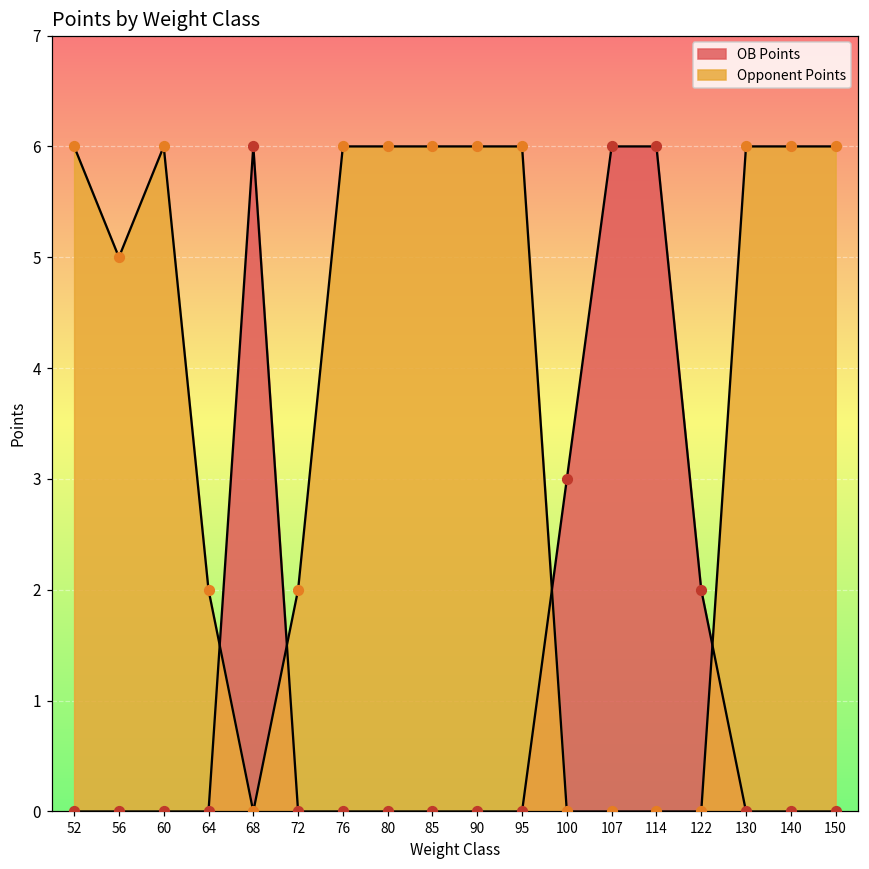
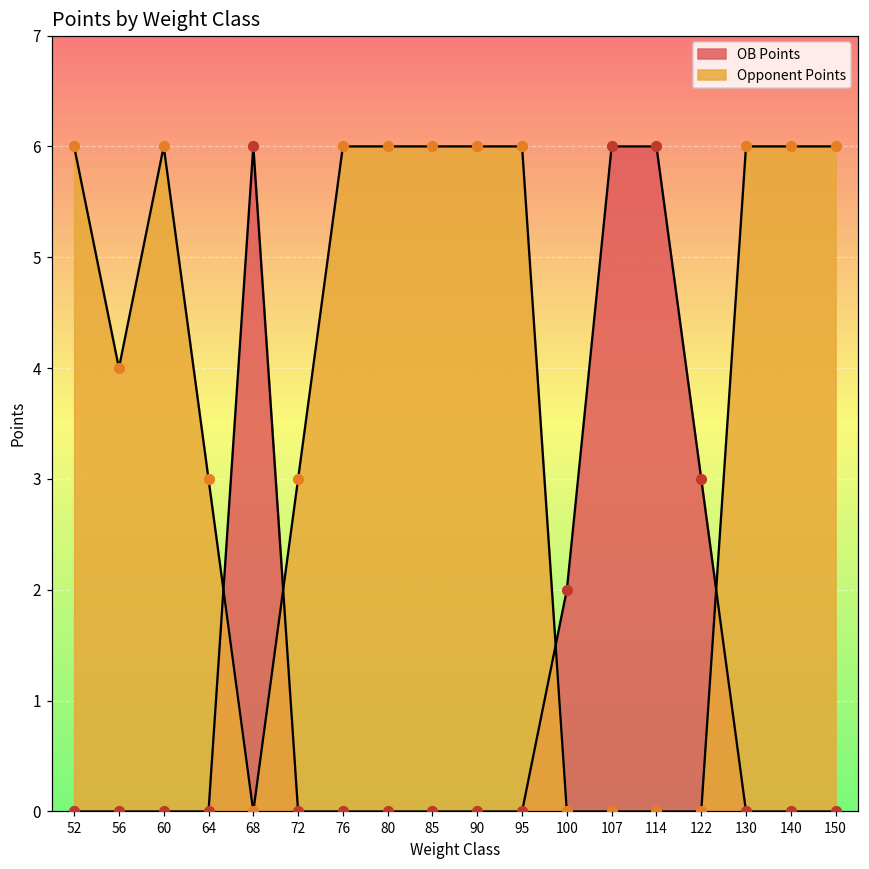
  {
    "OB Points": {
      "52": 0,
      "56": 0,
      "60": 0,
      "64": 0,
      "68": 6,
      "72": 0,
      "76": 0,
      "80": 0,
      "85": 0,
      "90": 0,
      "95": 0,
-     "100": 3,
+     "100": 2,
      "107": 6,
      "114": 6,
-     "122": 2,
+     "122": 3,
      "130": 0,
      "140": 0,
      "150": 0
    },
    "Opponent Points": {
      "52": 6,
-     "56": 5,
+     "56": 4,
      "60": 6,
-     "64": 2,
+     "64": 3,
      "68": 0,
-     "72": 2,
+     "72": 3,
      "76": 6,
      "80": 6,
      "85": 6,
      "90": 6,
      "95": 6,
      "100": 0,
      "107": 0,
      "114": 0,
      "122": 0,
      "130": 6,
      "140": 6,
      "150": 6
    }
  }
